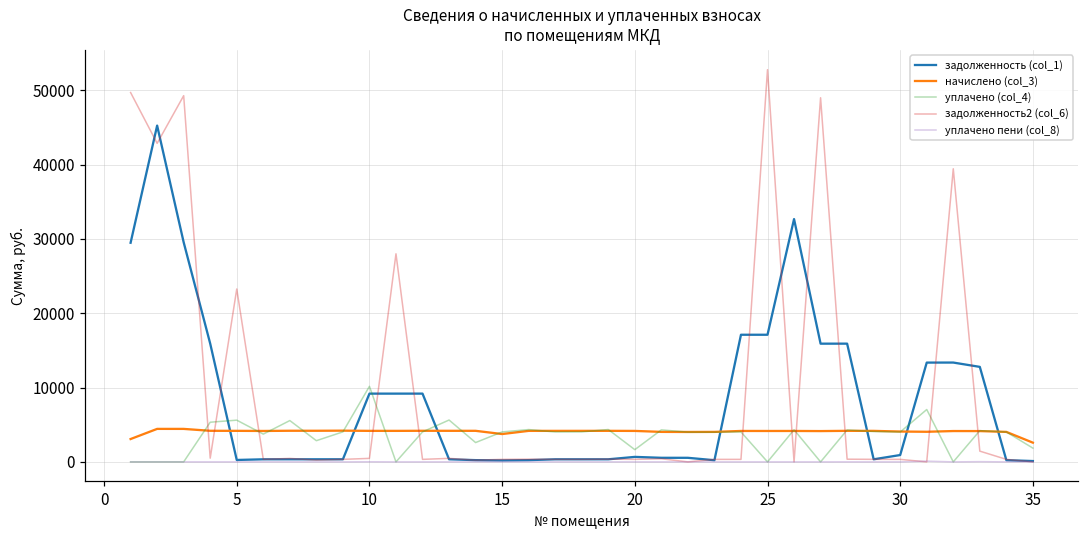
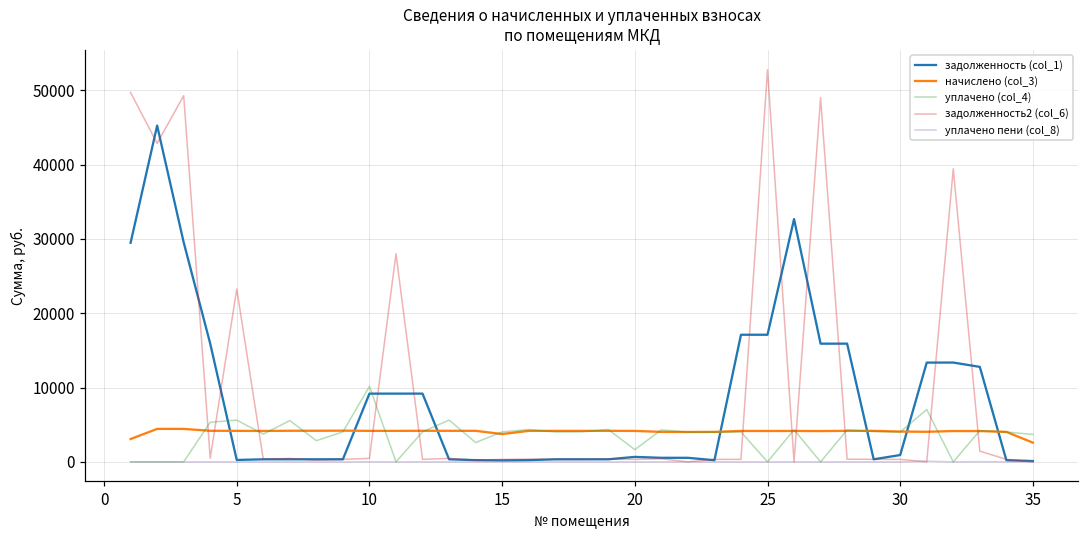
  {
    "задолженность (col_1)": {
      "10": 9000,
      "25": 17000,
      "30": 1000
    },
    "начислено (col_3)": {
      "5": 4000,
      "10": 4000,
      "20": 4000,
      "25": 4000,
      "35": 3000
    },
    "уплачено (col_4)": {
      "5": 6000,
      "10": 10000,
      "20": 2000,
-     "35": 2000
+     "35": 4000
    },
    "задолженность2 (col_6)": {
      "5": 23000,
      "10": 0,
      "25": 53000
    },
    "уплачено пени (col_8)": {
      "10": 0
    }
  }
